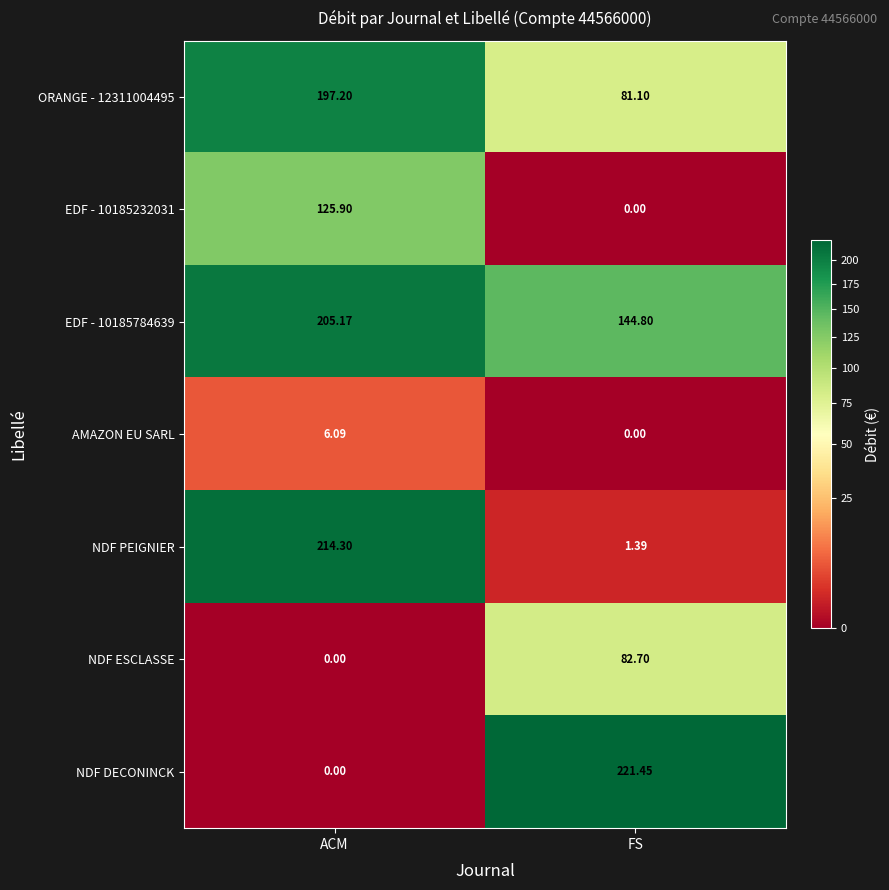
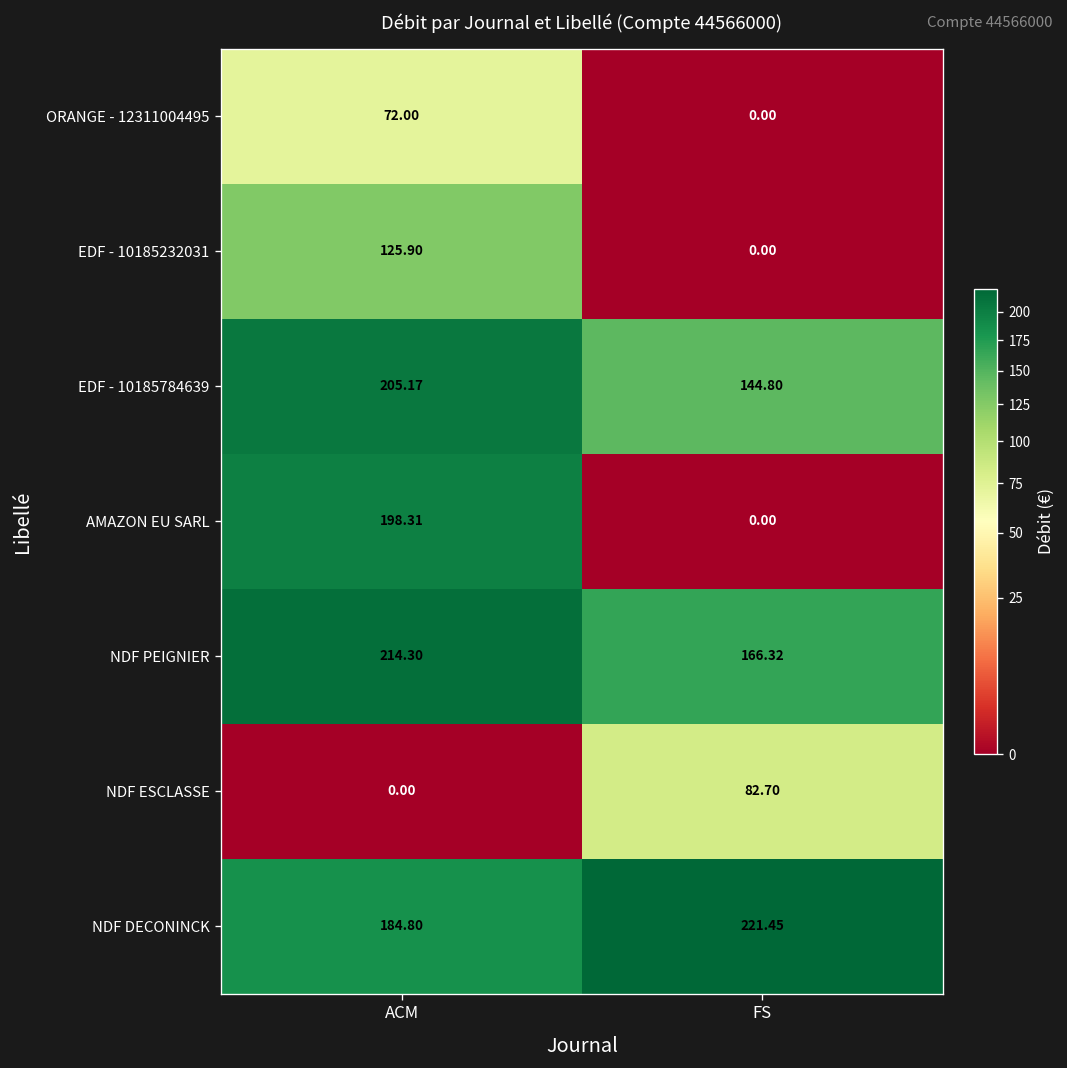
  {
    "ORANGE - 12311004495": {
-     "ACM": 197.20,
-     "FS": 81.10
+     "ACM": 72.00,
+     "FS": 0.00
    },
    "EDF - 10185232031": {
      "ACM": 125.90,
      "FS": 0.00
    },
    "EDF - 10185784639": {
      "ACM": 205.17,
      "FS": 144.80
    },
    "AMAZON EU SARL": {
-     "ACM": 6.09,
+     "ACM": 198.31,
      "FS": 0.00
    },
    "NDF PEIGNIER": {
      "ACM": 214.30,
-     "FS": 1.39
+     "FS": 166.32
    },
    "NDF ESCLASSE": {
      "ACM": 0.00,
      "FS": 82.70
    },
    "NDF DECONINCK": {
-     "ACM": 0.00,
+     "ACM": 184.80,
      "FS": 221.45
    }
  }
